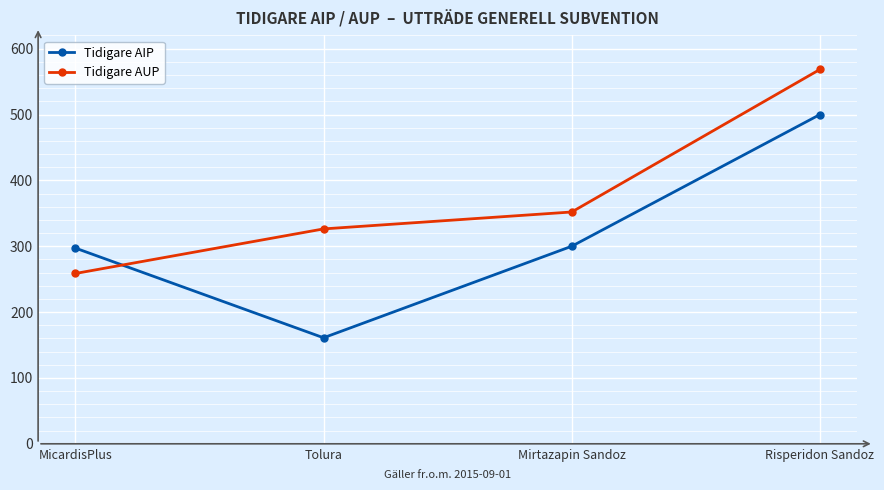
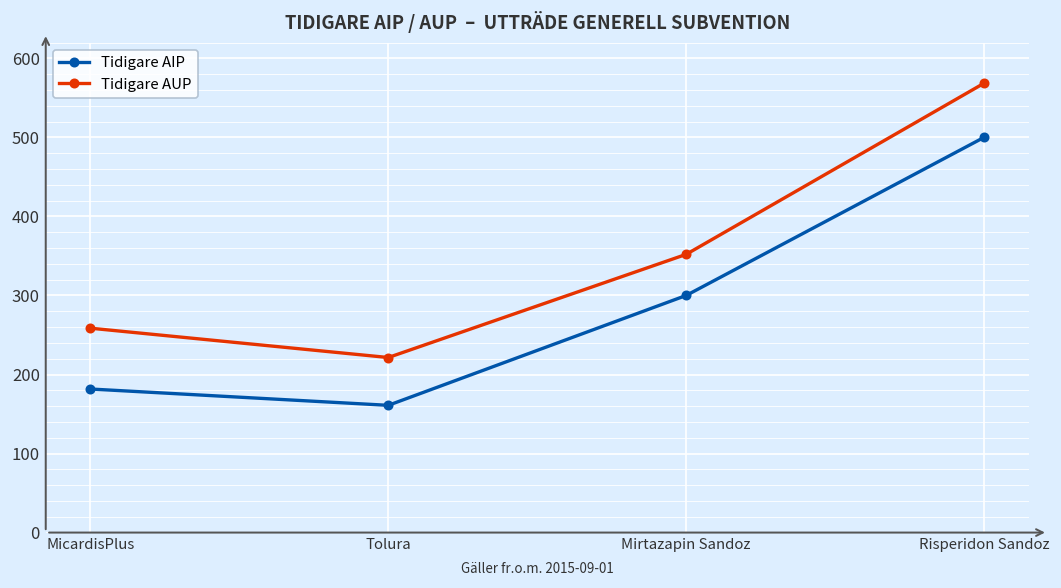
  {
    "Tidigare AIP": {
-     "MicardisPlus": 300,
+     "MicardisPlus": 180,
      "Tolura": 160,
      "Mirtazapin Sandoz": 300,
      "Risperidon Sandoz": 500
    },
    "Tidigare AUP": {
      "MicardisPlus": 260,
-     "Tolura": 330,
+     "Tolura": 220,
      "Mirtazapin Sandoz": 350,
      "Risperidon Sandoz": 570
    }
  }
